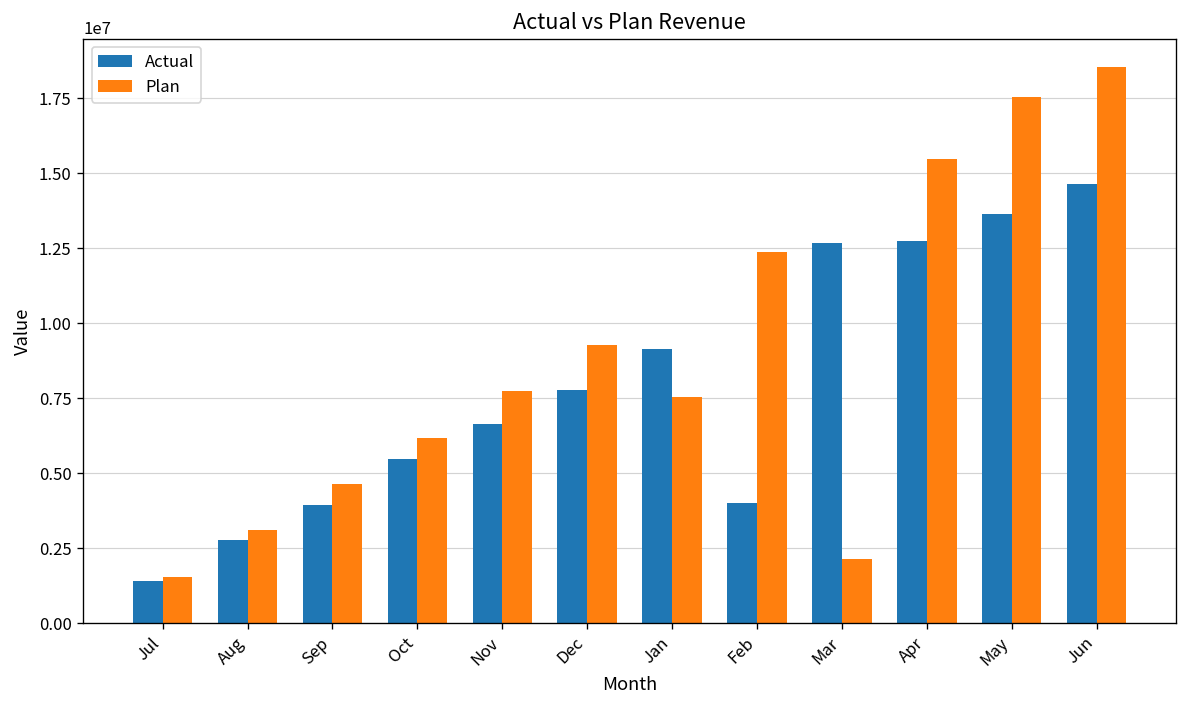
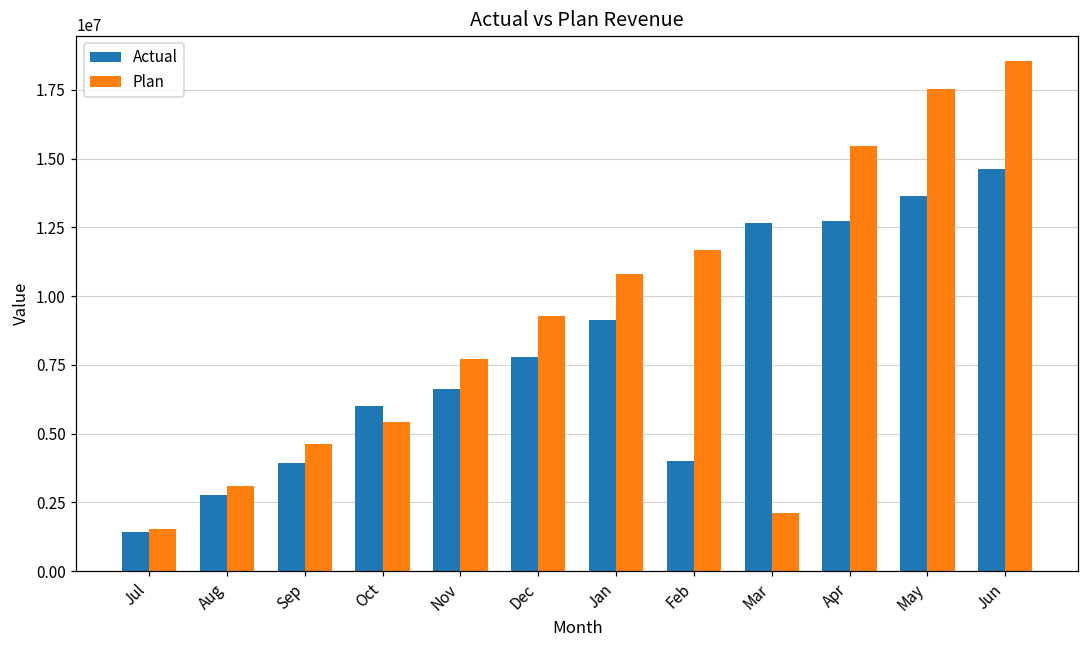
  {
    "Actual": {
      "Jul": 1400000,
      "Aug": 2800000,
      "Sep": 3900000,
-     "Oct": 5500000,
+     "Oct": 6000000,
      "Nov": 6600000,
      "Dec": 7800000,
      "Jan": 9100000,
      "Feb": 4000000,
      "Mar": 12700000,
      "Apr": 12700000,
      "May": 13600000,
      "Jun": 14600000
    },
    "Plan": {
      "Jul": 1500000,
      "Aug": 3100000,
      "Sep": 4600000,
-     "Oct": 6200000,
+     "Oct": 5400000,
      "Nov": 7700000,
      "Dec": 9300000,
-     "Jan": 7500000,
-     "Feb": 12400000,
+     "Jan": 10800000,
+     "Feb": 11700000,
      "Mar": 2100000,
      "Apr": 15500000,
      "May": 17500000,
      "Jun": 18600000
    }
  }
